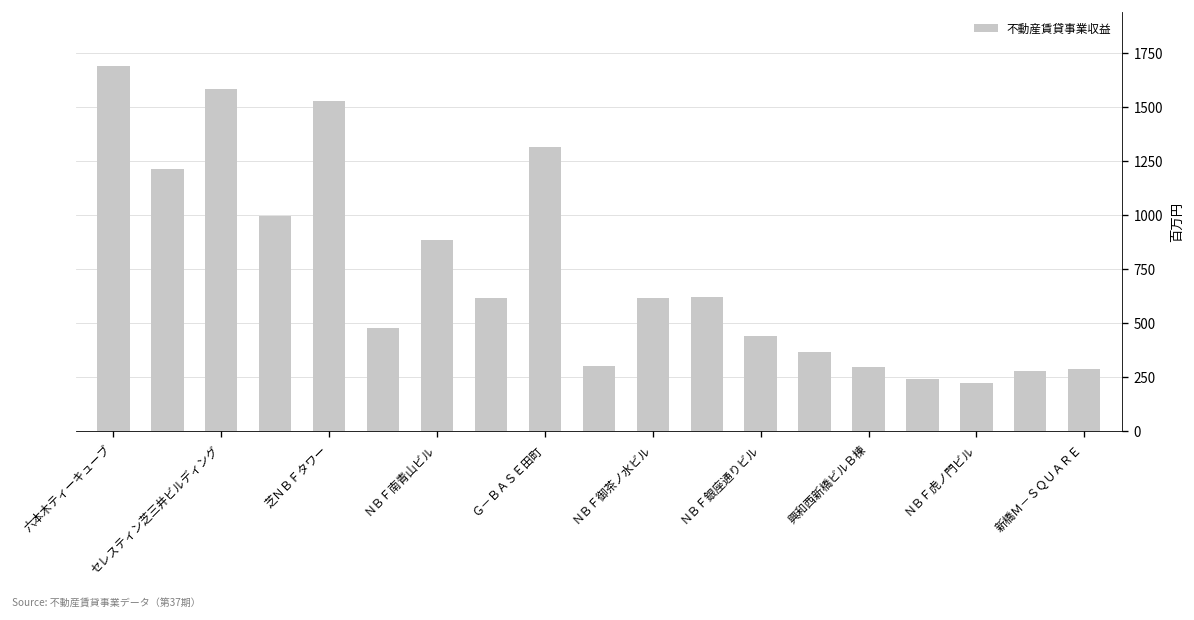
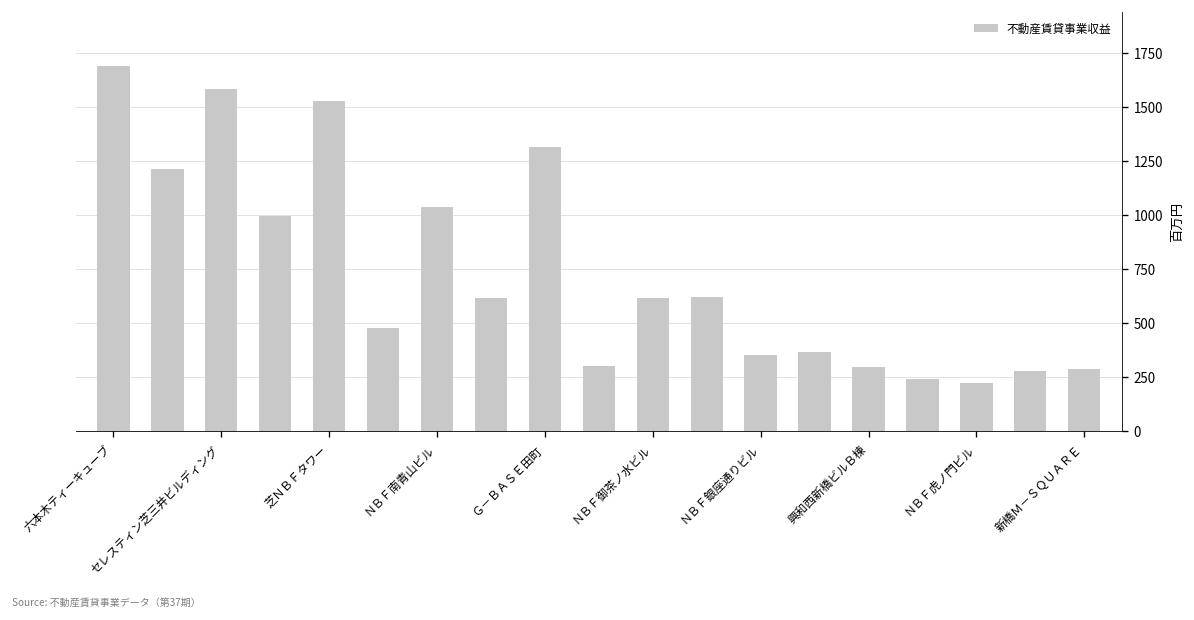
  {
    "六本木ティーキューブ": 1690,
    "セレスティン芝三井ビルディング": 1580,
    "芝ＮＢＦタワー": 1530,
-   "ＮＢＦ南青山ビル": 890,
+   "ＮＢＦ南青山ビル": 1040,
    "Ｇ－ＢＡＳＥ田町": 1320,
    "ＮＢＦ御茶ノ水ビル": 620,
-   "ＮＢＦ銀座通りビル": 440,
+   "ＮＢＦ銀座通りビル": 350,
    "興和西新橋ビルＢ棟": 300,
    "ＮＢＦ虎ノ門ビル": 230,
    "新橋Ｍ－ＳＱＵＡＲＥ": 290
  }
